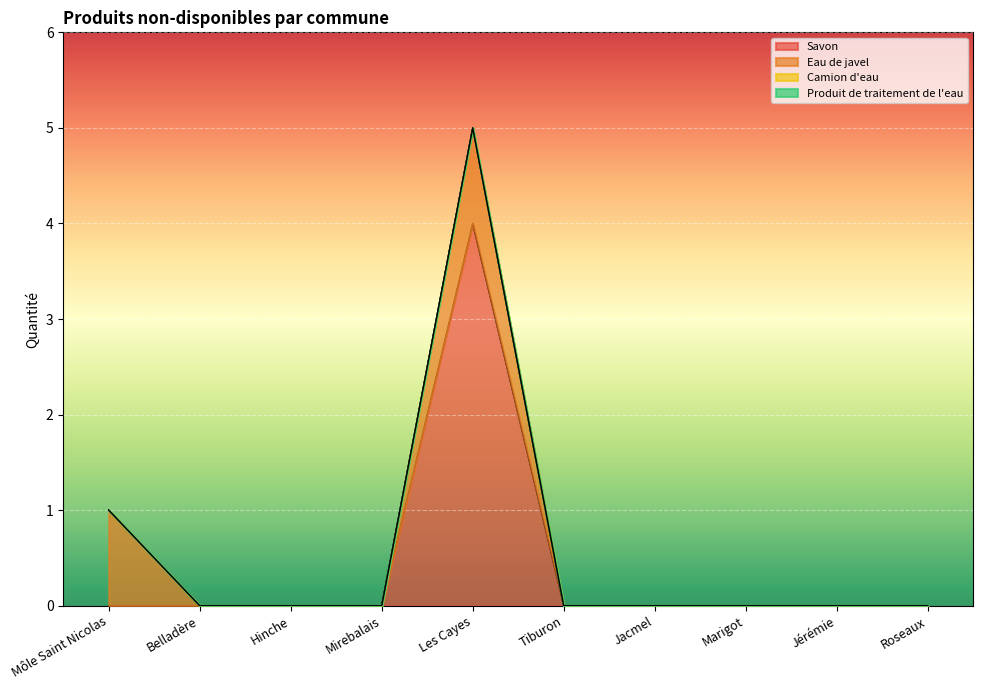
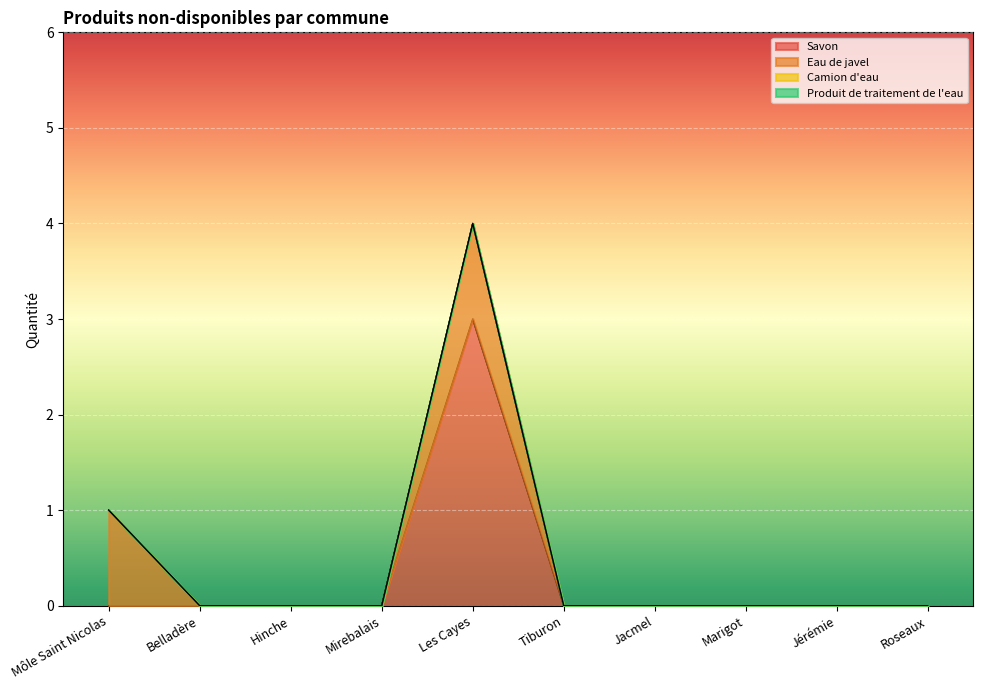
  {
    "Savon": {
      "Môle Saint Nicolas": 0,
-     "Les Cayes": 4
+     "Les Cayes": 3
    }
  }
